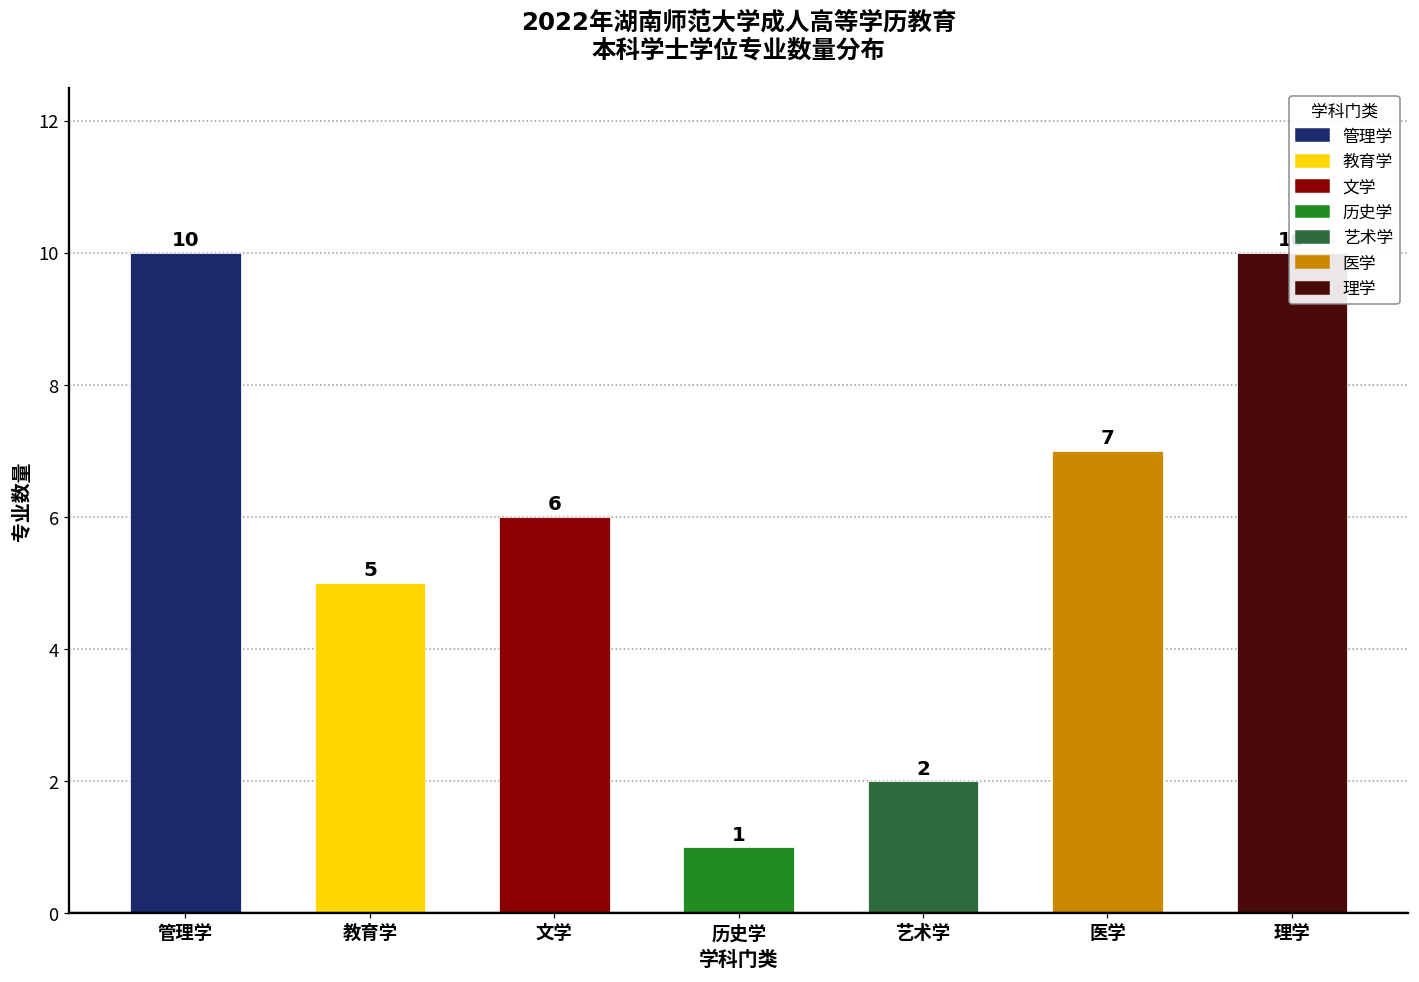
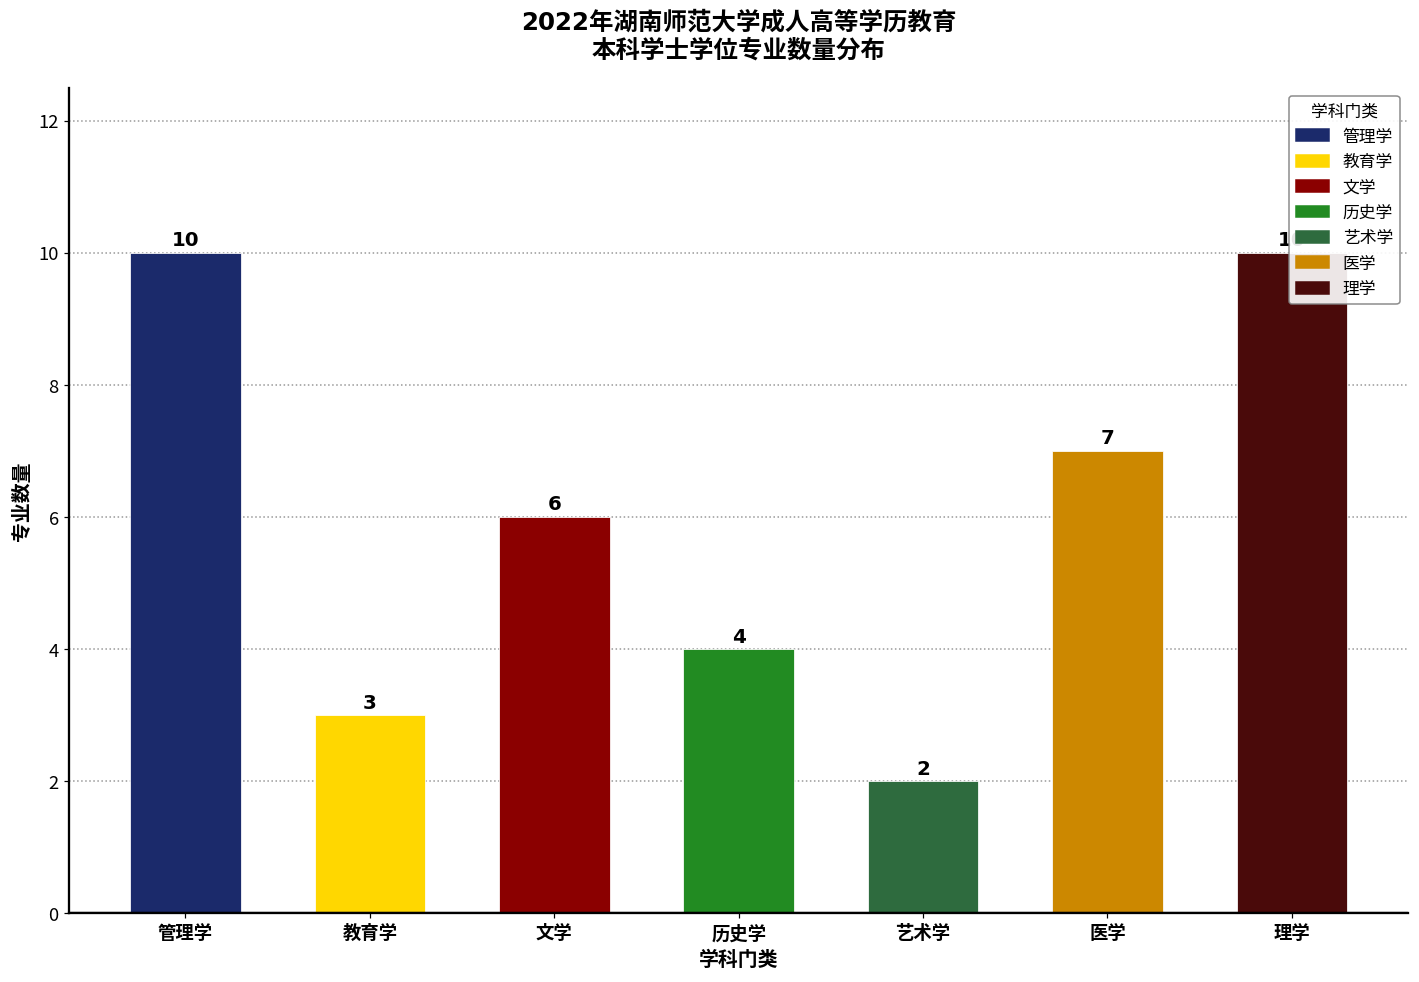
  {
    "管理学": 10,
-   "教育学": 5,
+   "教育学": 3,
    "文学": 6,
-   "历史学": 1,
+   "历史学": 4,
    "艺术学": 2,
    "医学": 7
  }
